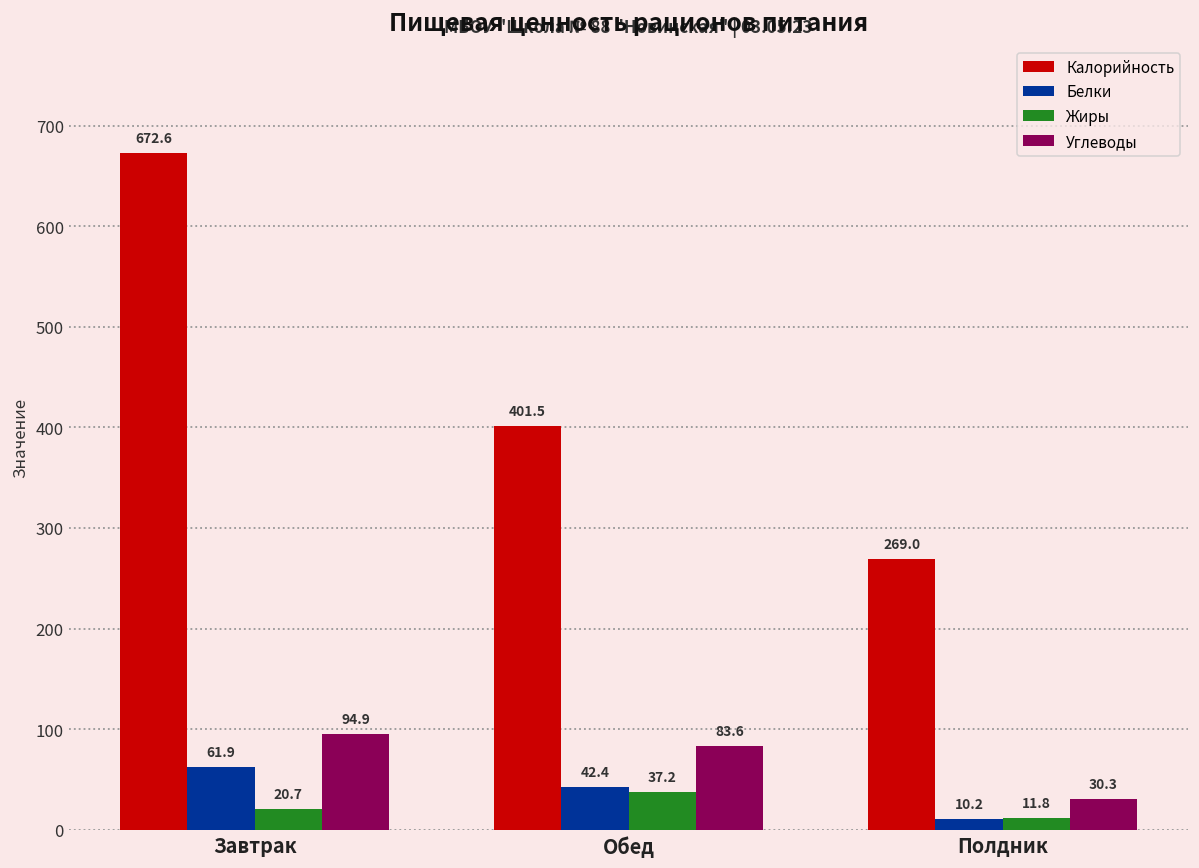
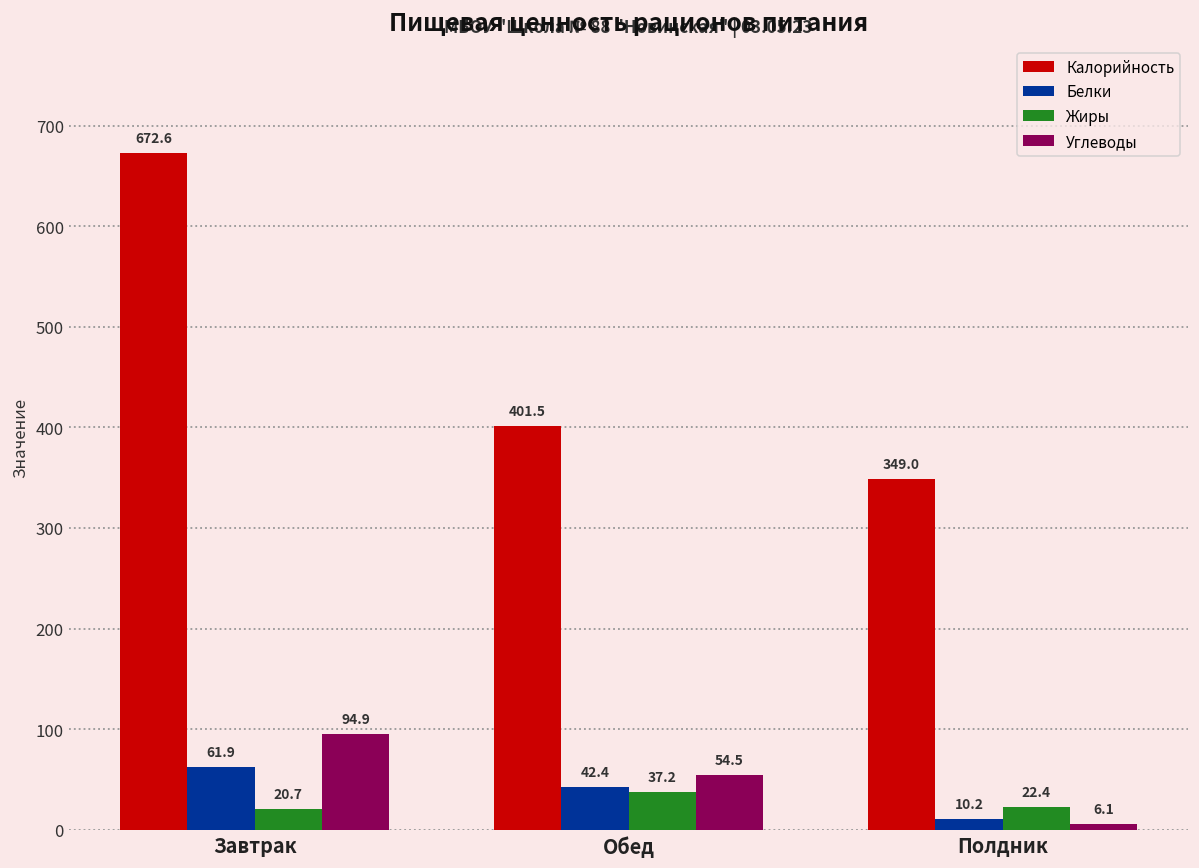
  {
    "Калорийность": {
      "Завтрак": 672.6,
      "Обед": 401.5,
-     "Полдник": 269.0
+     "Полдник": 349.0
    },
    "Белки": {
      "Завтрак": 61.9,
      "Обед": 42.4,
      "Полдник": 10.2
    },
    "Жиры": {
      "Завтрак": 20.7,
      "Обед": 37.2,
-     "Полдник": 11.8
+     "Полдник": 22.4
    },
    "Углеводы": {
      "Завтрак": 94.9,
-     "Обед": 83.6,
-     "Полдник": 30.3
+     "Обед": 54.5,
+     "Полдник": 6.1
    }
  }
